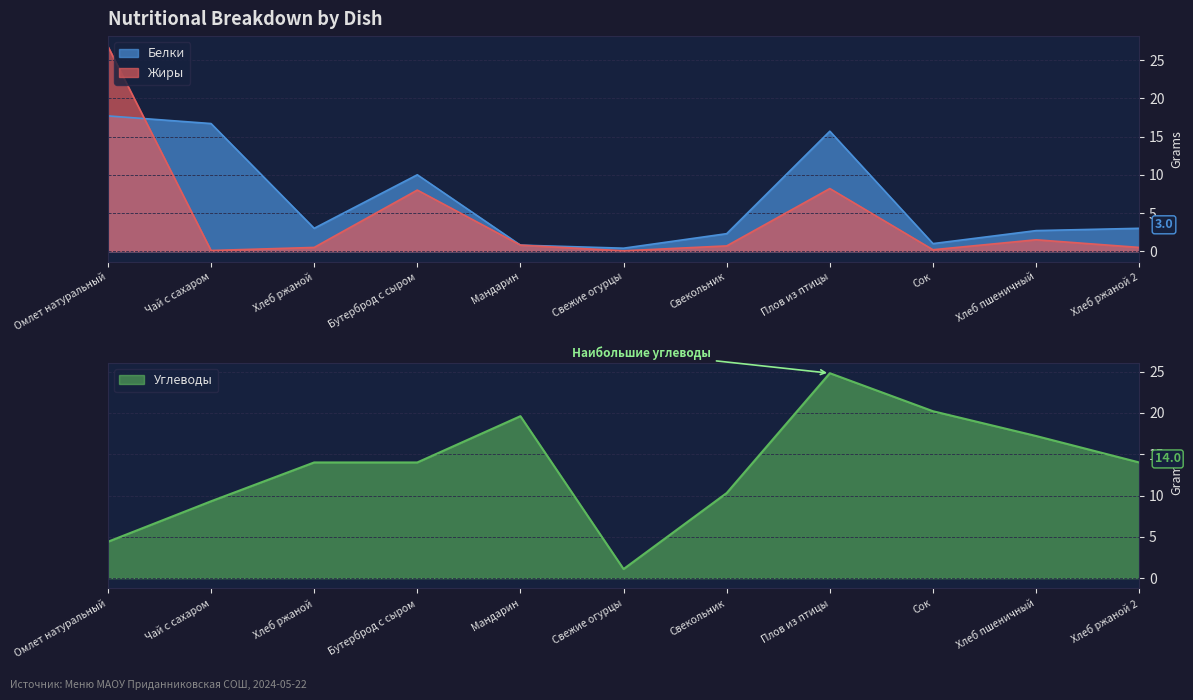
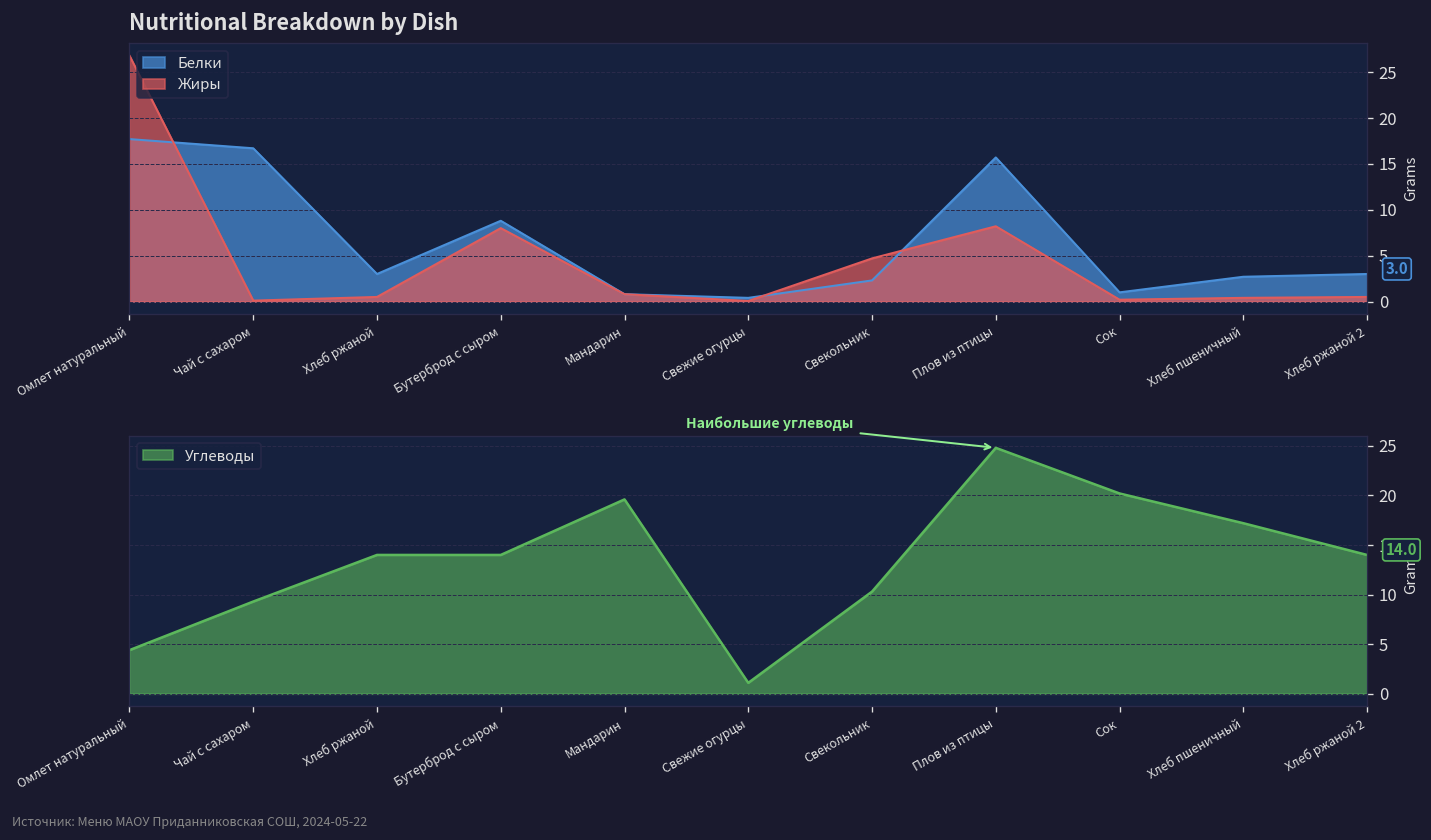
  {
    "Nutritional Breakdown by Dish": {
      "Белки": {
        "Омлет натуральный": 18,
        "Чай с сахаром": 17,
        "Хлеб ржаной": 3,
-       "Бутерброд с сыром": 10,
+       "Бутерброд с сыром": 9,
        "Свежие огурцы": 0,
        "Свекольник": 2,
        "Плов из птицы": 16,
        "Сок": 1,
        "Хлеб пшеничный": 3
      },
      "Жиры": {
        "Омлет натуральный": 27,
        "Чай с сахаром": 0,
        "Хлеб ржаной": 1,
        "Бутерброд с сыром": 8,
        "Свежие огурцы": 0,
-       "Свекольник": 1,
+       "Свекольник": 5,
        "Плов из птицы": 8,
        "Сок": 0,
-       "Хлеб пшеничный": 2,
+       "Хлеб пшеничный": 0,
        "Хлеб ржаной 2": 1
      }
    }
  }
